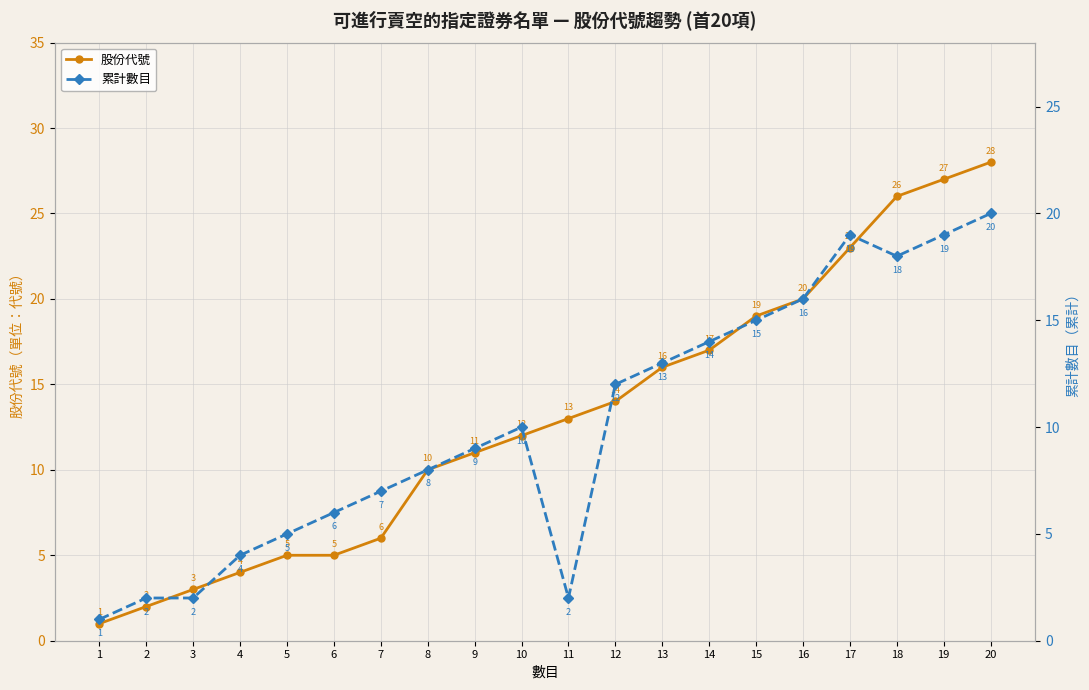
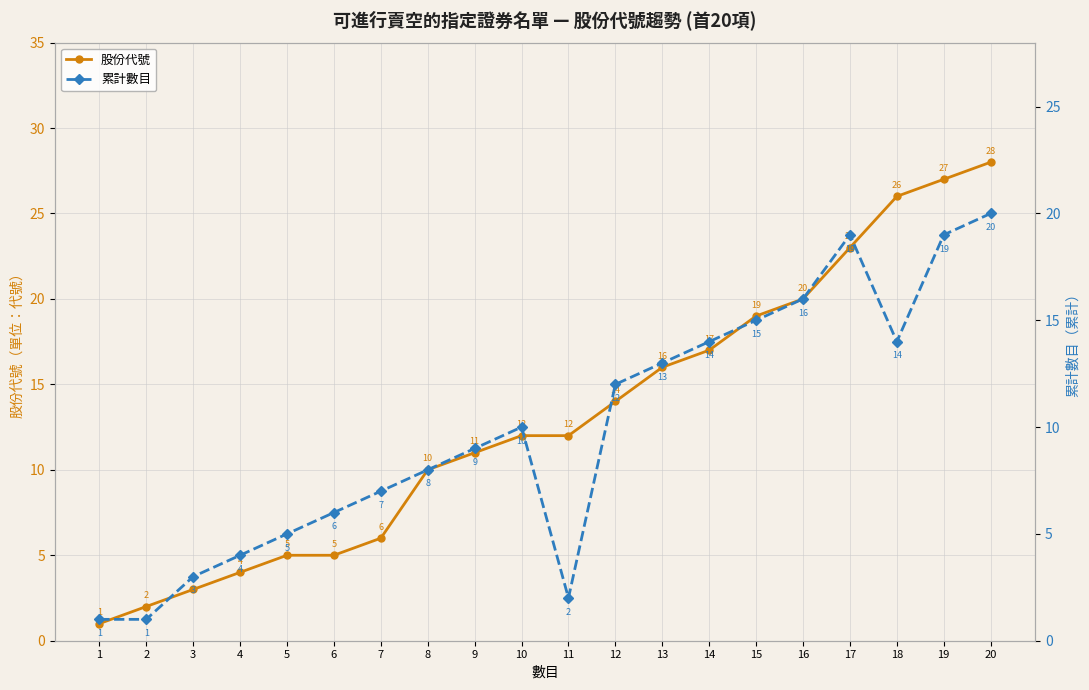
  {
    "股份代號": {
      "1": 1,
      "2": 2,
      "3": 3,
      "4": 4,
      "6": 5,
      "7": 6,
      "8": 10,
      "9": 11,
-     "11": 13,
+     "11": 12,
      "13": 16,
      "15": 19,
      "16": 20,
      "18": 26,
      "19": 27,
      "20": 28
    },
    "累計數目": {
      "1": 1,
-     "2": 2,
-     "3": 2,
+     "2": 1,
+     "3": 3,
      "4": 4,
      "6": 6,
      "7": 7,
      "8": 8,
      "9": 9,
      "11": 2,
      "13": 13,
      "15": 15,
      "16": 16,
-     "18": 18,
+     "18": 14,
      "19": 19,
      "20": 20
    }
  }
